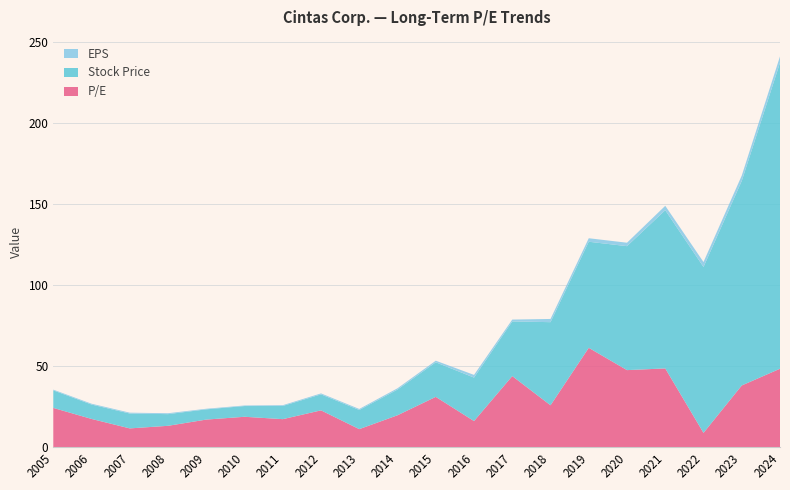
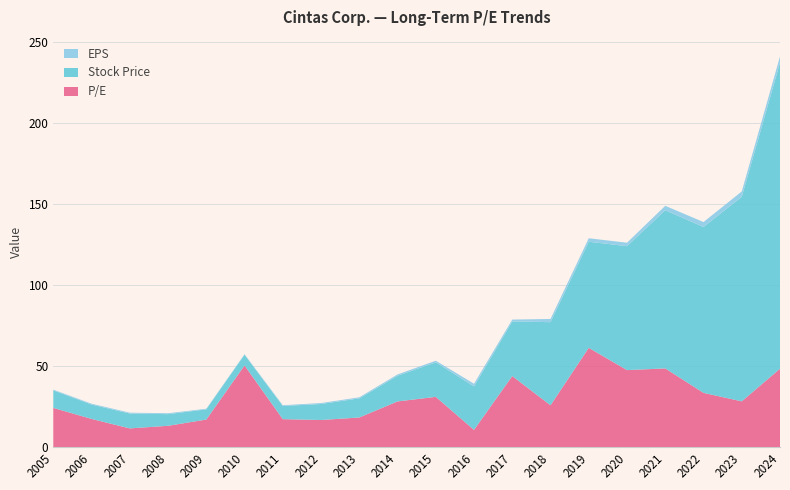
  {
    "P/E": {
      "2005": 24,
      "2006": 17,
      "2007": 12,
      "2008": 13,
      "2009": 17,
-     "2010": 19,
+     "2010": 50,
      "2011": 17,
-     "2012": 23,
-     "2013": 11,
-     "2014": 20,
+     "2012": 17,
+     "2013": 18,
+     "2014": 28,
      "2015": 31,
-     "2016": 16,
+     "2016": 11,
      "2017": 44,
      "2018": 26,
      "2019": 61,
      "2020": 48,
      "2021": 49,
-     "2022": 9,
-     "2023": 38,
+     "2022": 34,
+     "2023": 28,
      "2024": 48
    }
  }
